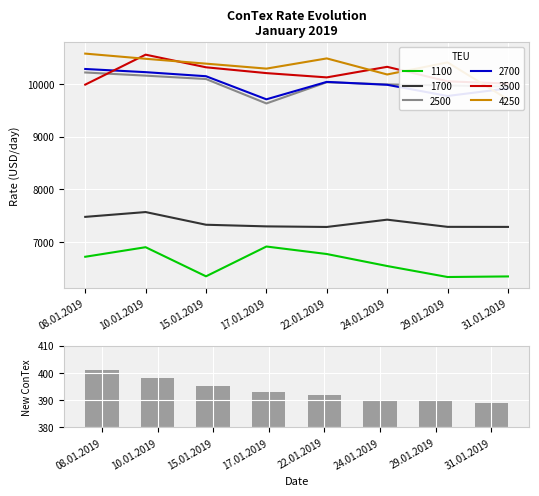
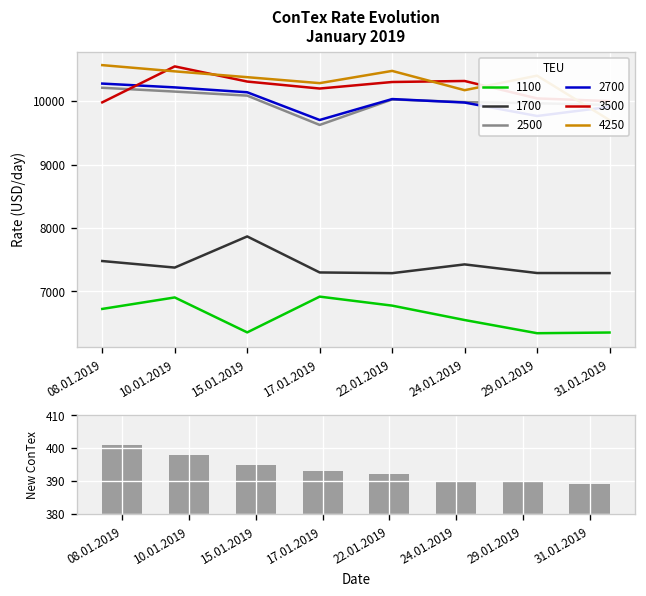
  {
    "ConTex Rate Evolution January 2019": {
      "1100": {
        "08.01.2019": 6700,
        "10.01.2019": 6900,
        "15.01.2019": 6400,
        "17.01.2019": 6900,
        "22.01.2019": 6800,
        "24.01.2019": 6600,
        "29.01.2019": 6300,
        "31.01.2019": 6400
      },
      "1700": {
        "08.01.2019": 7500,
-       "10.01.2019": 7600,
-       "15.01.2019": 7300,
+       "10.01.2019": 7400,
+       "15.01.2019": 7900,
        "17.01.2019": 7300,
        "22.01.2019": 7300,
        "24.01.2019": 7400,
        "29.01.2019": 7300,
        "31.01.2019": 7300
      },
      "2500": {
        "08.01.2019": 10200,
        "10.01.2019": 10200,
        "15.01.2019": 10100,
        "17.01.2019": 9600
      },
      "2700": {
        "08.01.2019": 10300,
        "10.01.2019": 10200,
        "15.01.2019": 10100,
        "17.01.2019": 9700
      },
      "3500": {
        "08.01.2019": 10000,
        "10.01.2019": 10500,
        "15.01.2019": 10300,
        "17.01.2019": 10200,
-       "22.01.2019": 10100,
+       "22.01.2019": 10300,
        "24.01.2019": 10300
      },
      "4250": {
        "08.01.2019": 10600,
        "10.01.2019": 10500,
        "15.01.2019": 10400,
        "17.01.2019": 10300,
        "22.01.2019": 10500,
        "24.01.2019": 10200
      }
    }
  }
